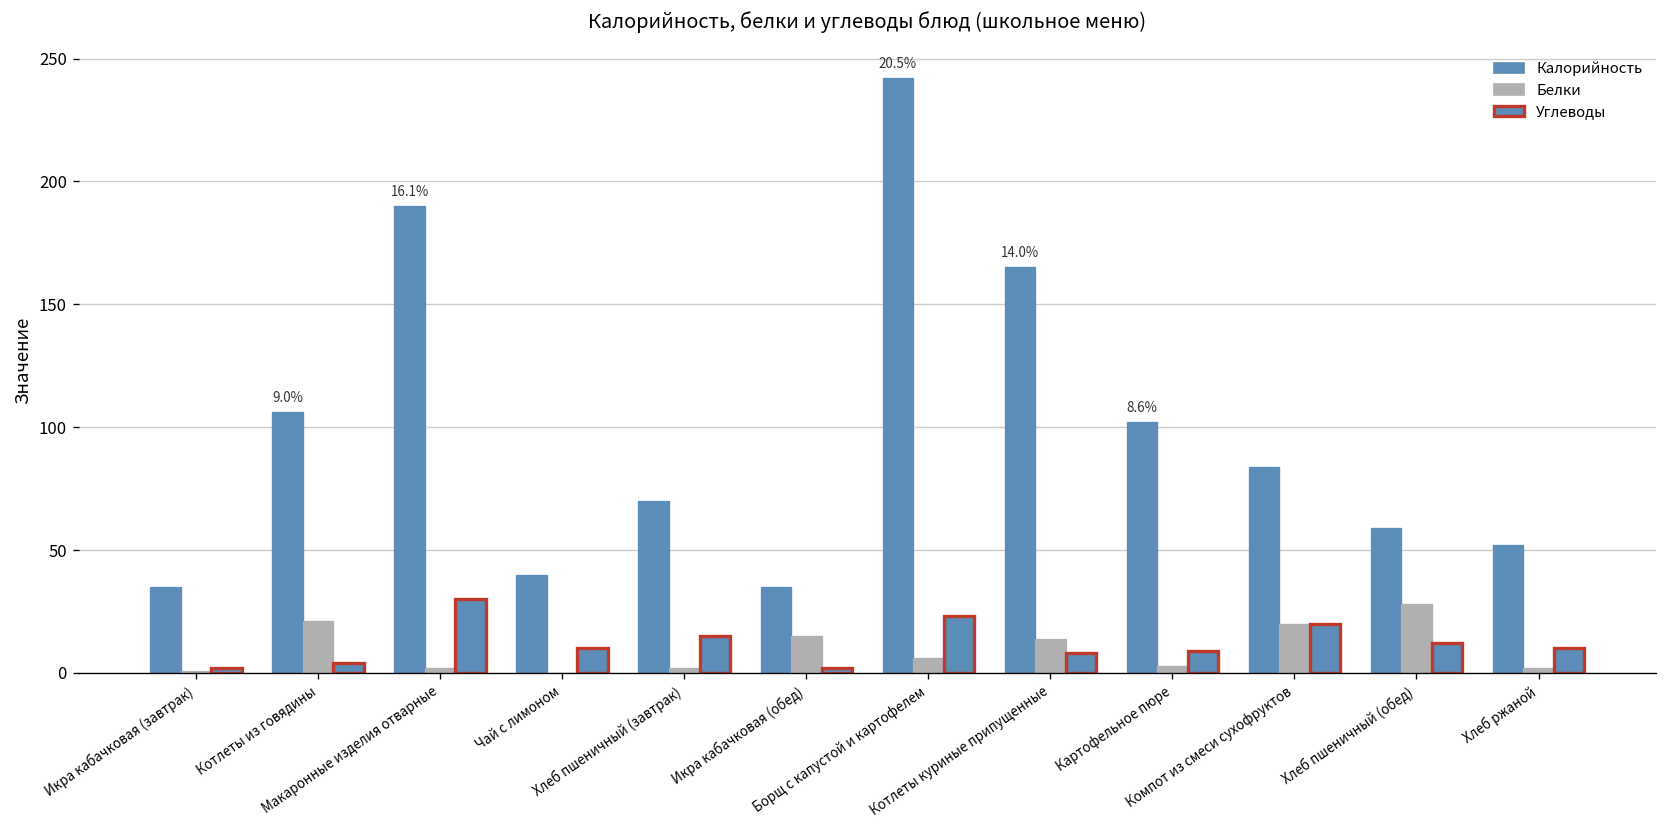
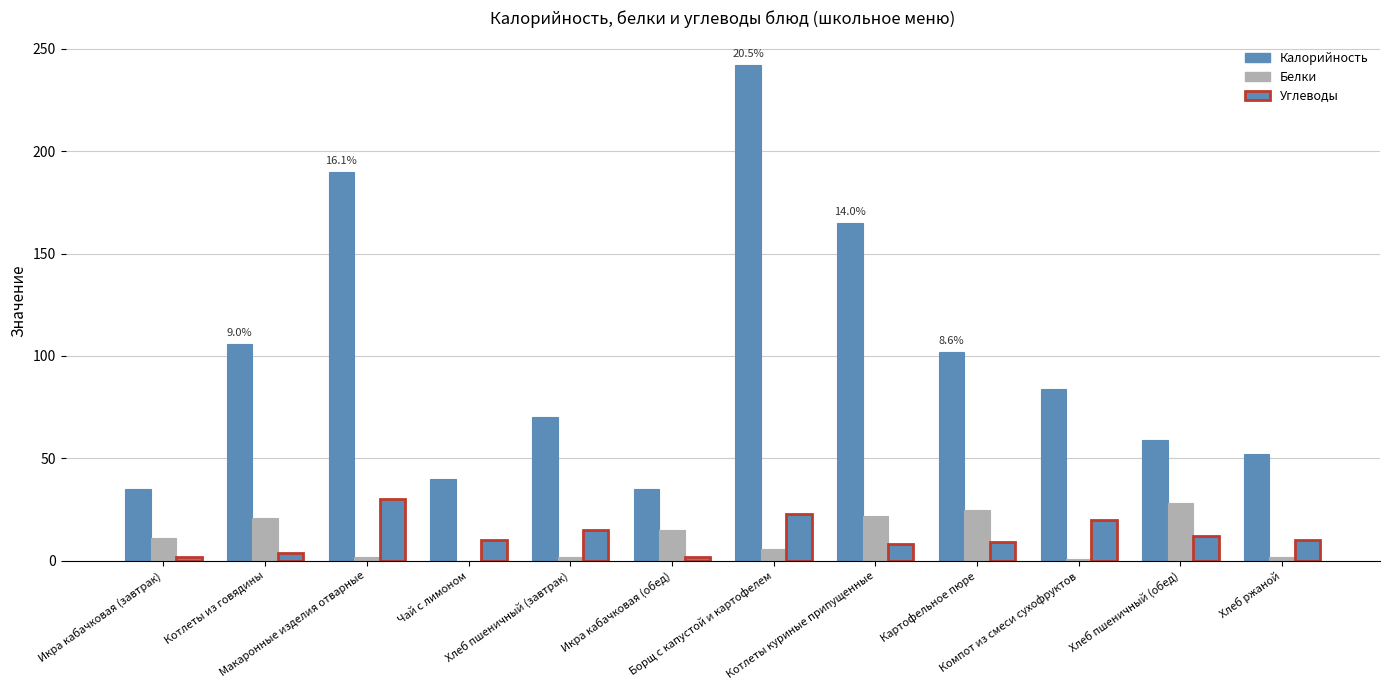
  {
    "Белки": {
-     "Икра кабачковая (завтрак)": 1,
+     "Икра кабачковая (завтрак)": 11,
      "Котлеты из говядины": 21,
      "Макаронные изделия отварные": 2,
      "Чай с лимоном": 0,
      "Хлеб пшеничный (завтрак)": 2,
      "Икра кабачковая (обед)": 15,
      "Борщ с капустой и картофелем": 6,
-     "Котлеты куриные припущенные": 14,
-     "Картофельное пюре": 3,
-     "Компот из смеси сухофруктов": 20,
+     "Котлеты куриные припущенные": 22,
+     "Картофельное пюре": 25,
+     "Компот из смеси сухофруктов": 1,
      "Хлеб пшеничный (обед)": 28,
      "Хлеб ржаной": 2
    }
  }
